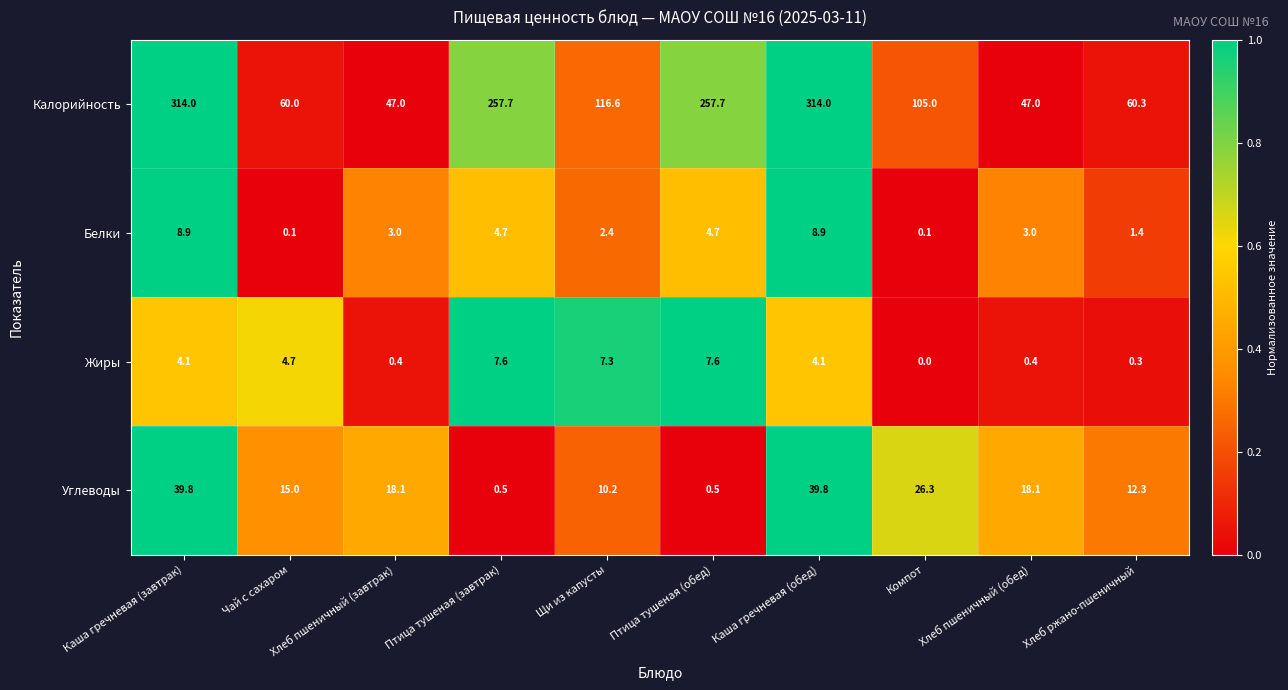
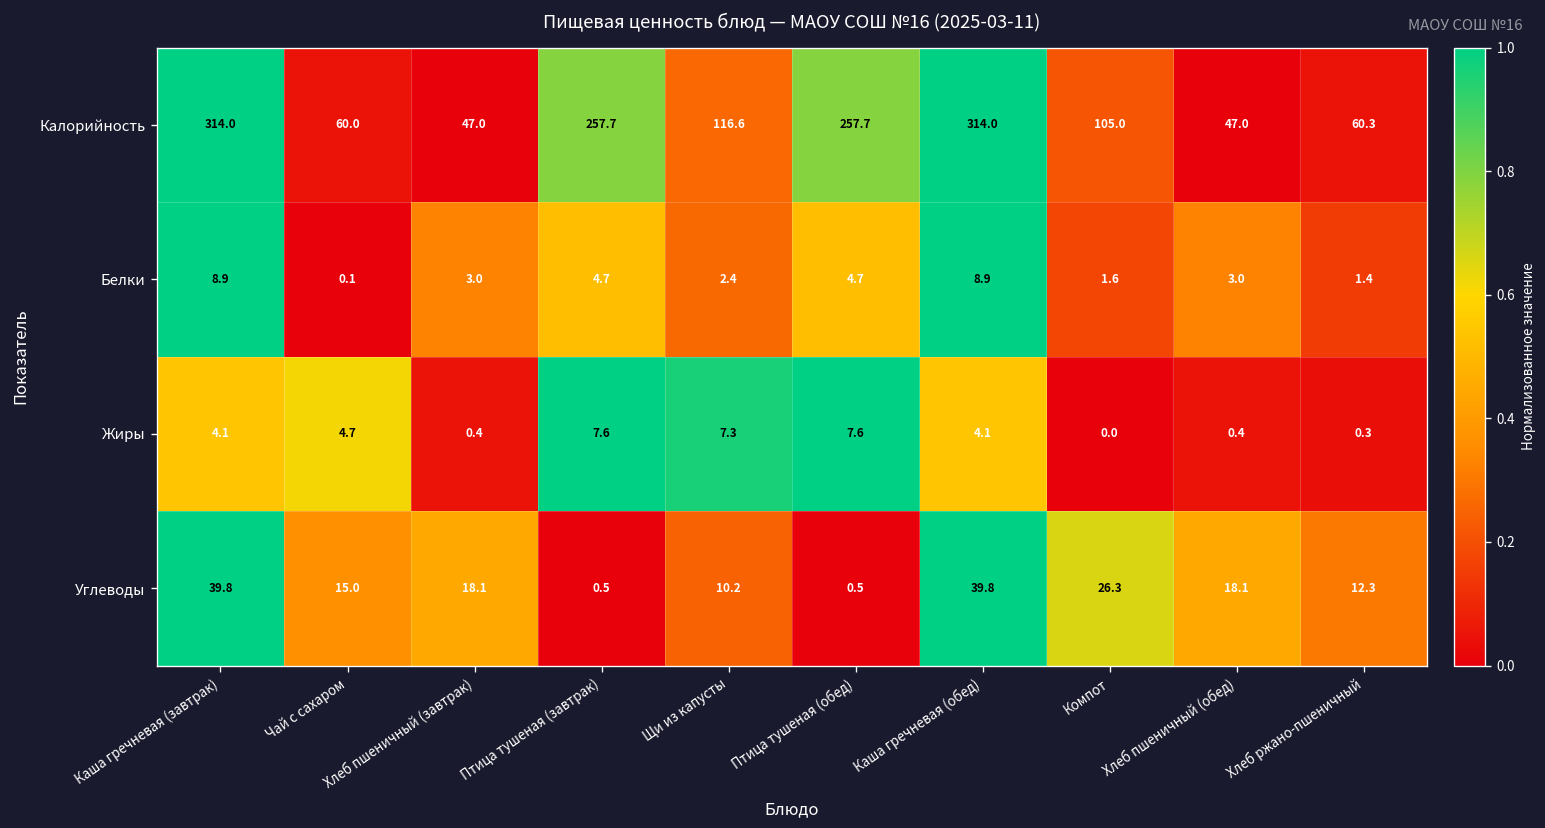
  {
    "Калорийность": {
      "Каша гречневая (завтрак)": 314.0,
      "Чай с сахаром": 60.0,
      "Хлеб пшеничный (завтрак)": 47.0,
      "Птица тушеная (завтрак)": 257.7,
      "Щи из капусты": 116.6,
      "Птица тушеная (обед)": 257.7,
      "Каша гречневая (обед)": 314.0,
      "Компот": 105.0,
      "Хлеб пшеничный (обед)": 47.0,
      "Хлеб ржано-пшеничный": 60.3
    },
    "Белки": {
      "Каша гречневая (завтрак)": 8.9,
      "Чай с сахаром": 0.1,
      "Хлеб пшеничный (завтрак)": 3.0,
      "Птица тушеная (завтрак)": 4.7,
      "Щи из капусты": 2.4,
      "Птица тушеная (обед)": 4.7,
      "Каша гречневая (обед)": 8.9,
-     "Компот": 0.1,
+     "Компот": 1.6,
      "Хлеб пшеничный (обед)": 3.0,
      "Хлеб ржано-пшеничный": 1.4
    },
    "Жиры": {
      "Каша гречневая (завтрак)": 4.1,
      "Чай с сахаром": 4.7,
      "Хлеб пшеничный (завтрак)": 0.4,
      "Птица тушеная (завтрак)": 7.6,
      "Щи из капусты": 7.3,
      "Птица тушеная (обед)": 7.6,
      "Каша гречневая (обед)": 4.1,
      "Компот": 0.0,
      "Хлеб пшеничный (обед)": 0.4,
      "Хлеб ржано-пшеничный": 0.3
    },
    "Углеводы": {
      "Каша гречневая (завтрак)": 39.8,
      "Чай с сахаром": 15.0,
      "Хлеб пшеничный (завтрак)": 18.1,
      "Птица тушеная (завтрак)": 0.5,
      "Щи из капусты": 10.2,
      "Птица тушеная (обед)": 0.5,
      "Каша гречневая (обед)": 39.8,
      "Компот": 26.3,
      "Хлеб пшеничный (обед)": 18.1,
      "Хлеб ржано-пшеничный": 12.3
    }
  }
